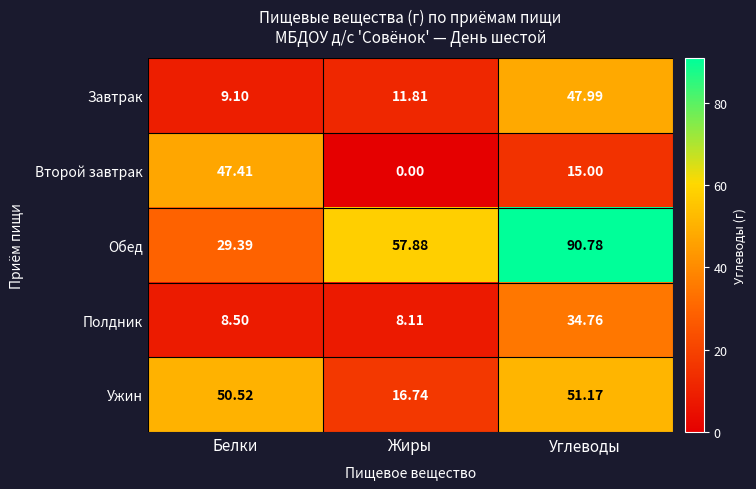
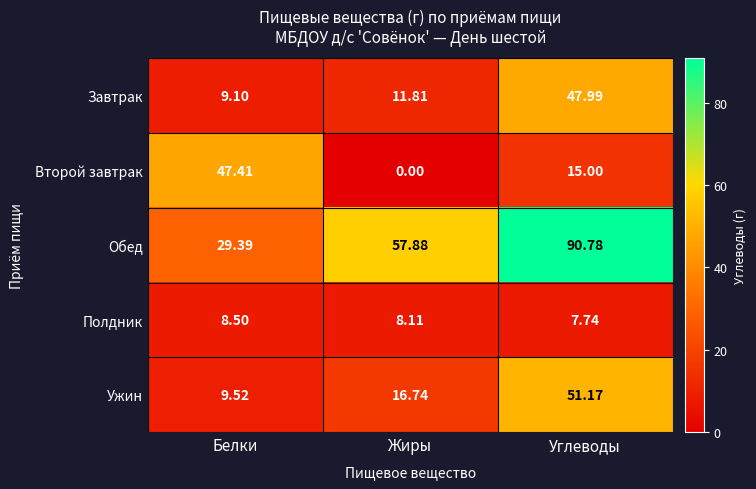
  {
    "Завтрак": {
      "Белки": 9.10,
      "Жиры": 11.81,
      "Углеводы": 47.99
    },
    "Второй завтрак": {
      "Белки": 47.41,
      "Жиры": 0.00,
      "Углеводы": 15.00
    },
    "Обед": {
      "Белки": 29.39,
      "Жиры": 57.88,
      "Углеводы": 90.78
    },
    "Полдник": {
      "Белки": 8.50,
      "Жиры": 8.11,
-     "Углеводы": 34.76
+     "Углеводы": 7.74
    },
    "Ужин": {
-     "Белки": 50.52,
+     "Белки": 9.52,
      "Жиры": 16.74,
      "Углеводы": 51.17
    }
  }
